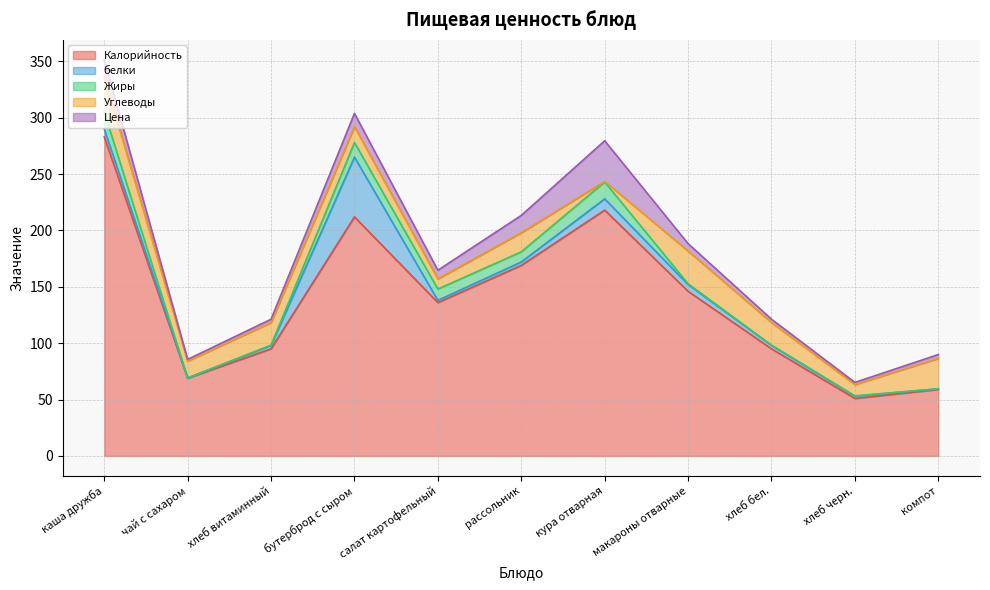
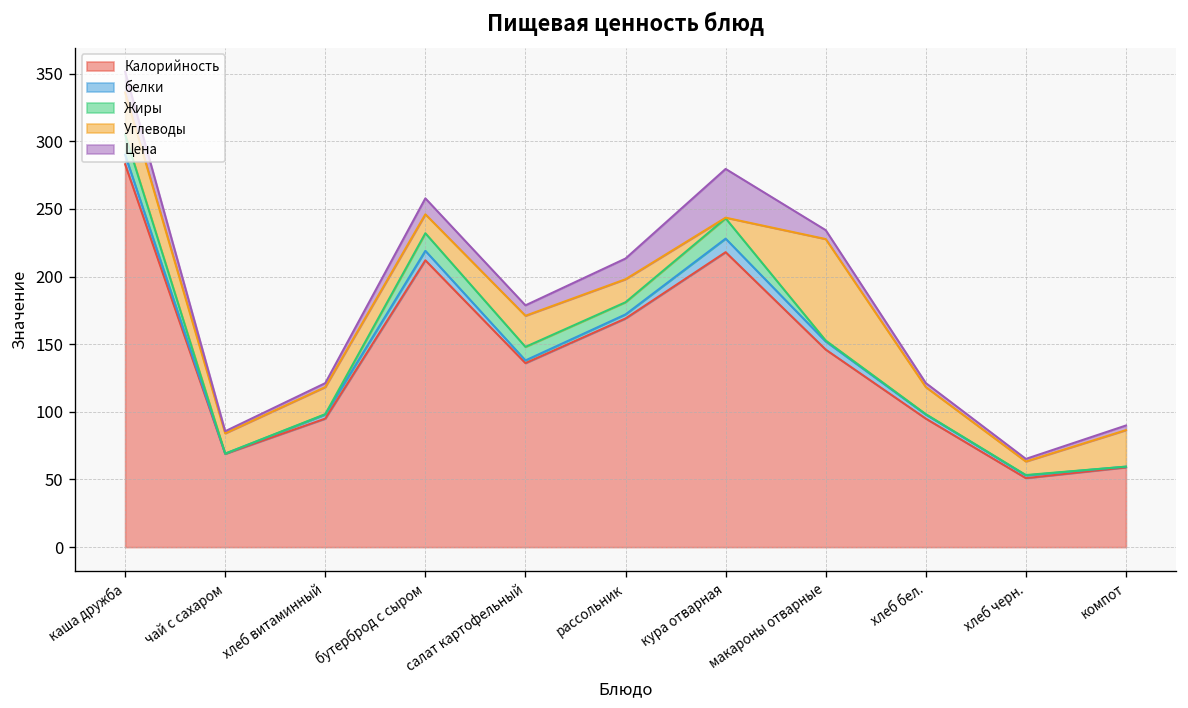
  {
    "Калорийность": {
      "каша дружба": 283,
      "хлеб витаминный": 95,
      "бутерброд с сыром": 212,
      "рассольник": 169,
      "кура отварная": 218,
      "макароны отварные": 146,
      "хлеб бел.": 95
    },
    "белки": {
      "каша дружба": 7,
-     "бутерброд с сыром": 53,
+     "бутерброд с сыром": 7,
      "рассольник": 3,
      "кура отварная": 10
    },
    "Жиры": {
      "бутерброд с сыром": 13,
      "салат картофельный": 10,
      "рассольник": 9
    },
    "Углеводы": {
      "хлеб витаминный": 20,
      "бутерброд с сыром": 14,
-     "салат картофельный": 9,
+     "салат картофельный": 23,
      "рассольник": 17,
-     "макароны отварные": 29,
+     "макароны отварные": 75,
      "хлеб бел.": 20,
      "компот": 27
    },
    "Цена": {
      "хлеб витаминный": 3,
      "бутерброд с сыром": 12,
      "салат картофельный": 8,
      "рассольник": 15,
      "кура отварная": 36,
      "макароны отварные": 7,
      "хлеб бел.": 3,
      "компот": 3
    }
  }
